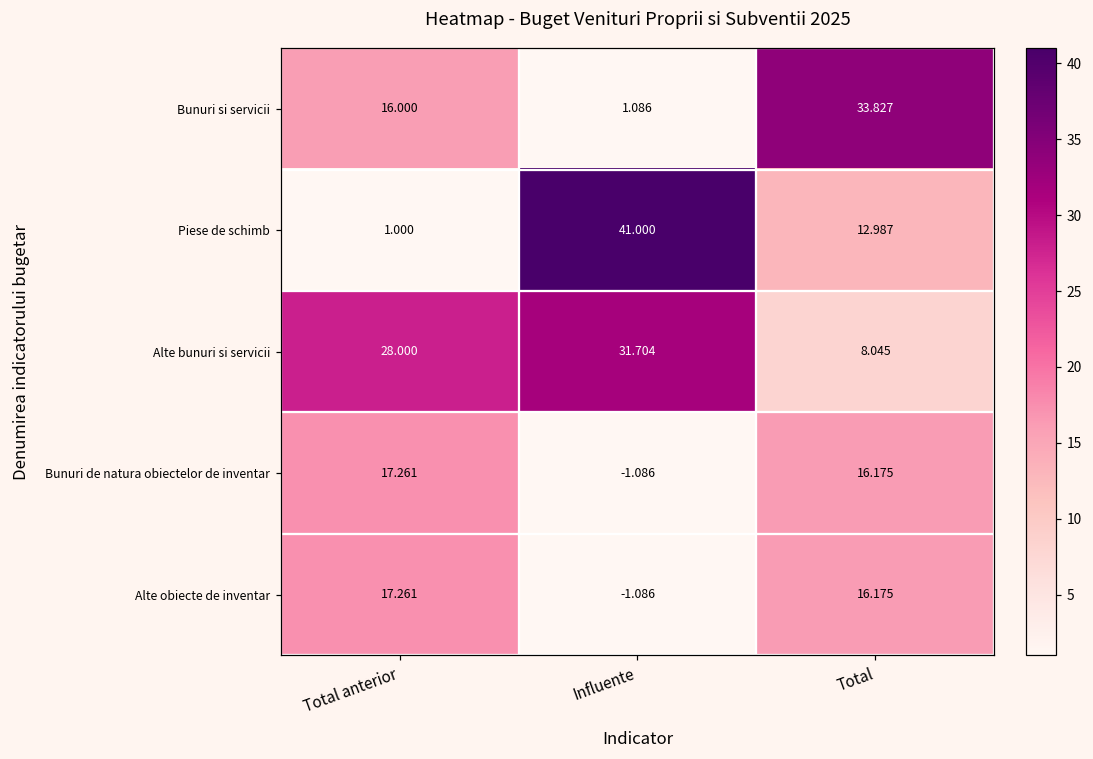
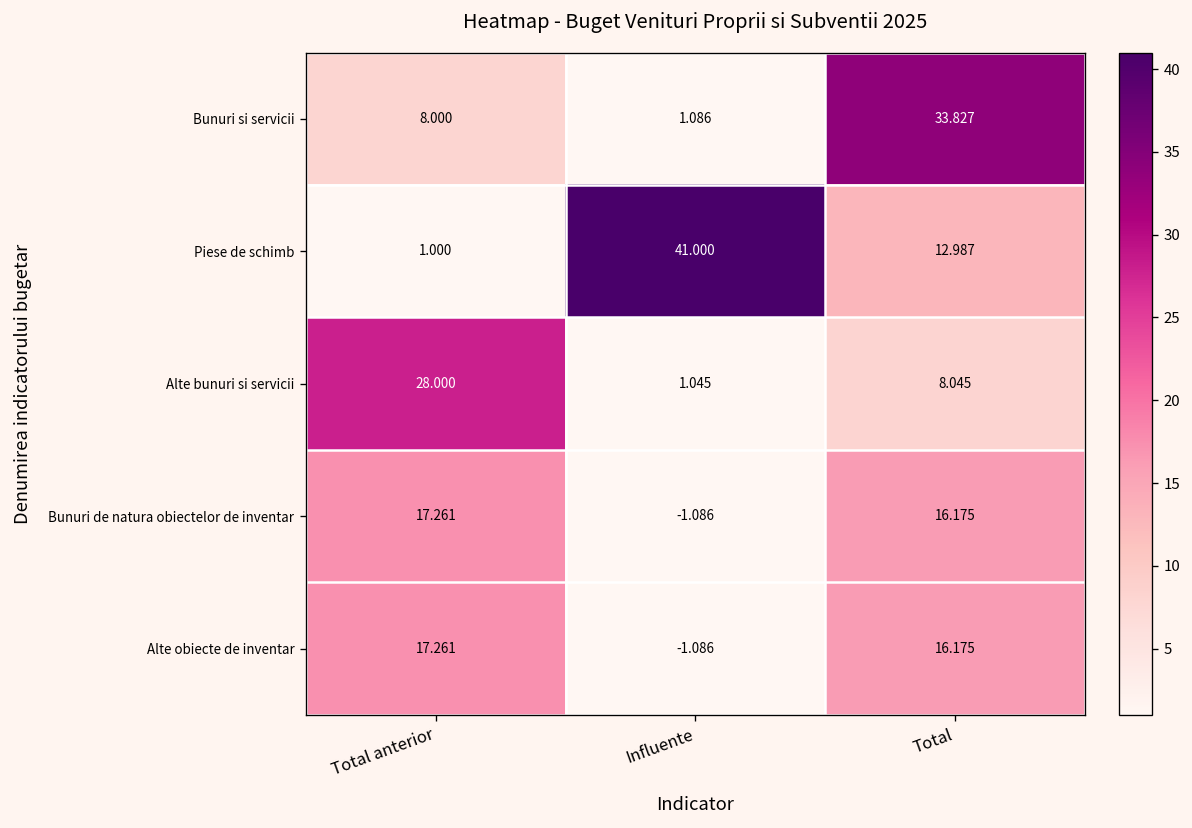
  {
    "Bunuri si servicii": {
-     "Total anterior": 16.000,
+     "Total anterior": 8.000,
      "Influente": 1.086,
      "Total": 33.827
    },
    "Piese de schimb": {
      "Total anterior": 1.000,
      "Influente": 41.000,
      "Total": 12.987
    },
    "Alte bunuri si servicii": {
      "Total anterior": 28.000,
-     "Influente": 31.704,
+     "Influente": 1.045,
      "Total": 8.045
    },
    "Bunuri de natura obiectelor de inventar": {
      "Total anterior": 17.261,
      "Influente": -1.086,
      "Total": 16.175
    },
    "Alte obiecte de inventar": {
      "Total anterior": 17.261,
      "Influente": -1.086,
      "Total": 16.175
    }
  }
